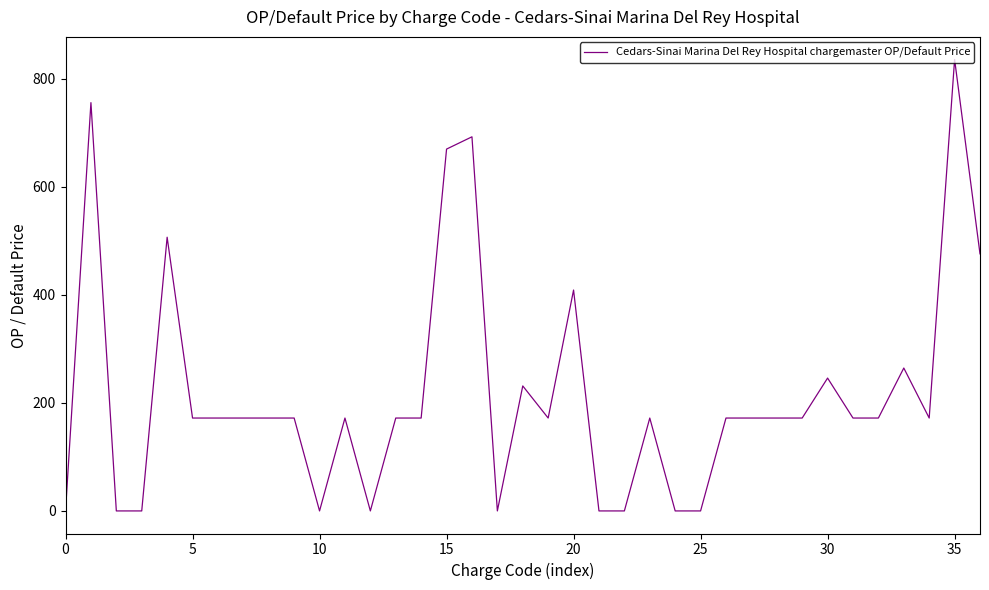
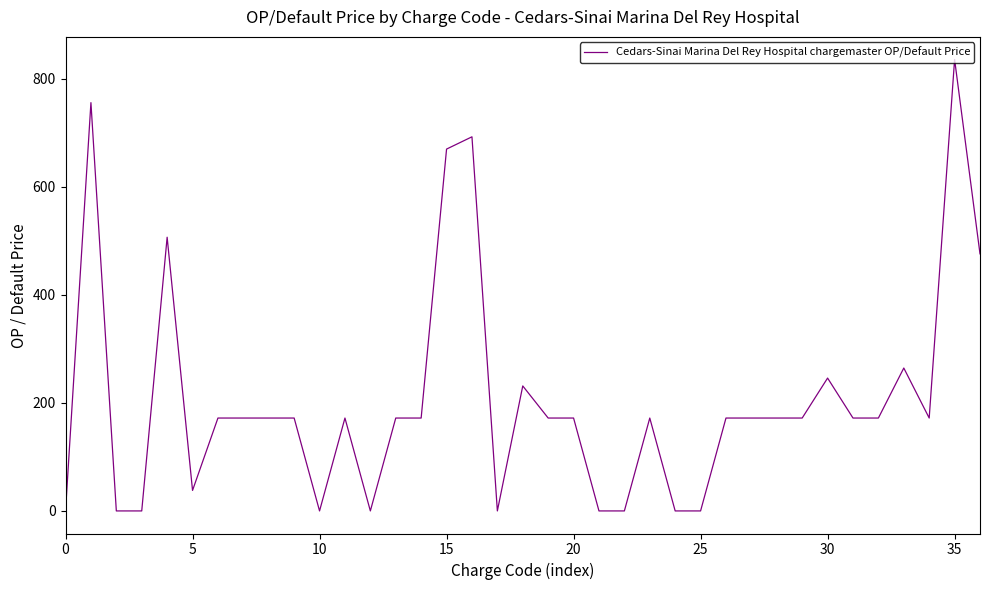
  {
    "0": 0,
-   "5": 170,
+   "5": 40,
    "10": 0,
    "15": 670,
-   "20": 410,
+   "20": 170,
    "25": 0,
    "30": 250
  }
